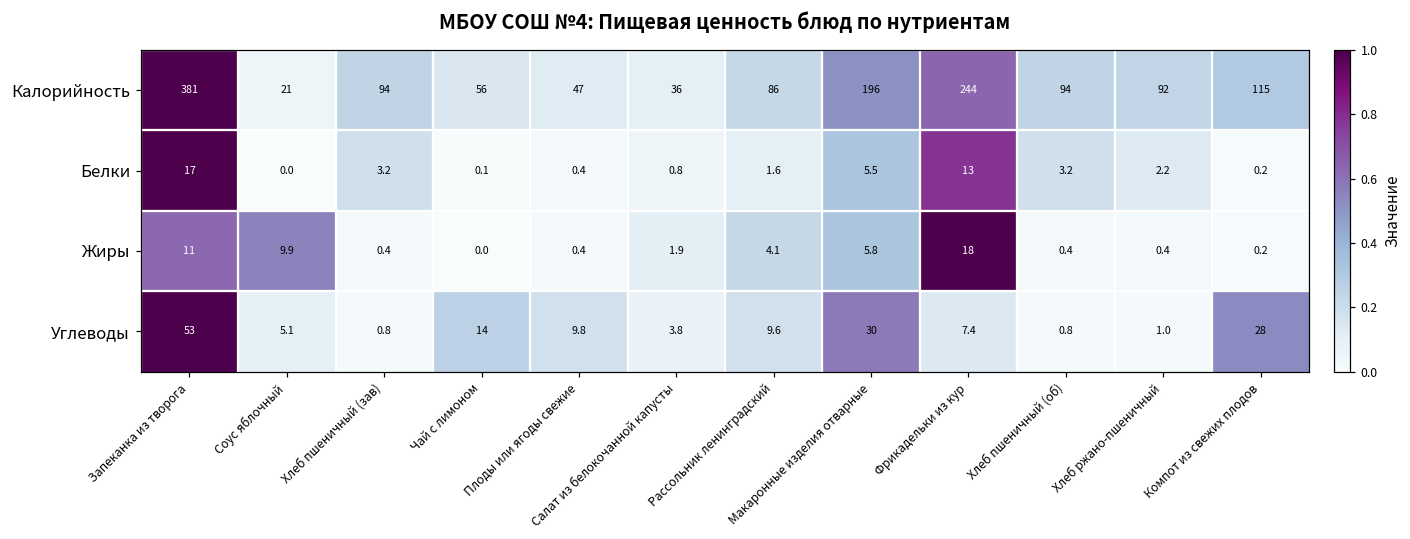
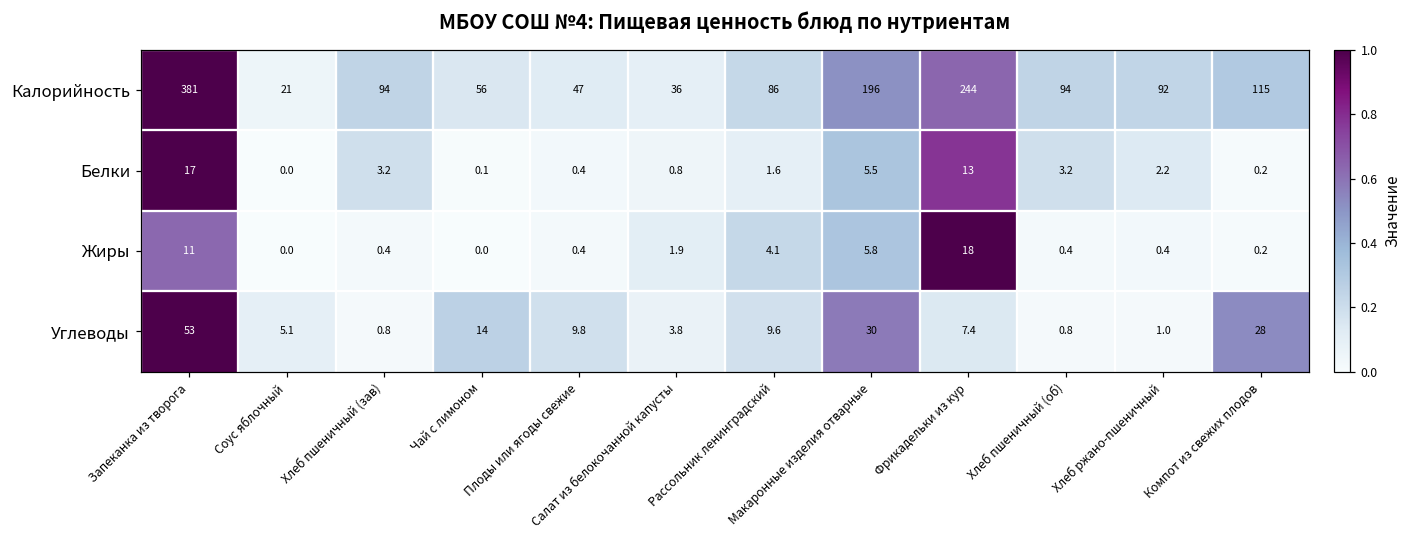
  {
    "Калорийность": {
      "Запеканка из творога": 381,
      "Соус яблочный": 21,
      "Хлеб пшеничный (зав)": 94,
      "Чай с лимоном": 56,
      "Плоды или ягоды свежие": 47,
      "Салат из белокочанной капусты": 36,
      "Рассольник ленинградский": 86,
      "Макаронные изделия отварные": 196,
      "Фрикадельки из кур": 244,
      "Хлеб пшеничный (об)": 94,
      "Хлеб ржано-пшеничный": 92,
      "Компот из свежих плодов": 115
    },
    "Белки": {
      "Запеканка из творога": 17,
      "Соус яблочный": 0.0,
      "Хлеб пшеничный (зав)": 3.2,
      "Чай с лимоном": 0.1,
      "Плоды или ягоды свежие": 0.4,
      "Салат из белокочанной капусты": 0.8,
      "Рассольник ленинградский": 1.6,
      "Макаронные изделия отварные": 5.5,
      "Фрикадельки из кур": 13,
      "Хлеб пшеничный (об)": 3.2,
      "Хлеб ржано-пшеничный": 2.2,
      "Компот из свежих плодов": 0.2
    },
    "Жиры": {
      "Запеканка из творога": 11,
-     "Соус яблочный": 9.9,
+     "Соус яблочный": 0.0,
      "Хлеб пшеничный (зав)": 0.4,
      "Чай с лимоном": 0.0,
      "Плоды или ягоды свежие": 0.4,
      "Салат из белокочанной капусты": 1.9,
      "Рассольник ленинградский": 4.1,
      "Макаронные изделия отварные": 5.8,
      "Фрикадельки из кур": 18,
      "Хлеб пшеничный (об)": 0.4,
      "Хлеб ржано-пшеничный": 0.4,
      "Компот из свежих плодов": 0.2
    },
    "Углеводы": {
      "Запеканка из творога": 53,
      "Соус яблочный": 5.1,
      "Хлеб пшеничный (зав)": 0.8,
      "Чай с лимоном": 14,
      "Плоды или ягоды свежие": 9.8,
      "Салат из белокочанной капусты": 3.8,
      "Рассольник ленинградский": 9.6,
      "Макаронные изделия отварные": 30,
      "Фрикадельки из кур": 7.4,
      "Хлеб пшеничный (об)": 0.8,
      "Хлеб ржано-пшеничный": 1.0,
      "Компот из свежих плодов": 28
    }
  }
